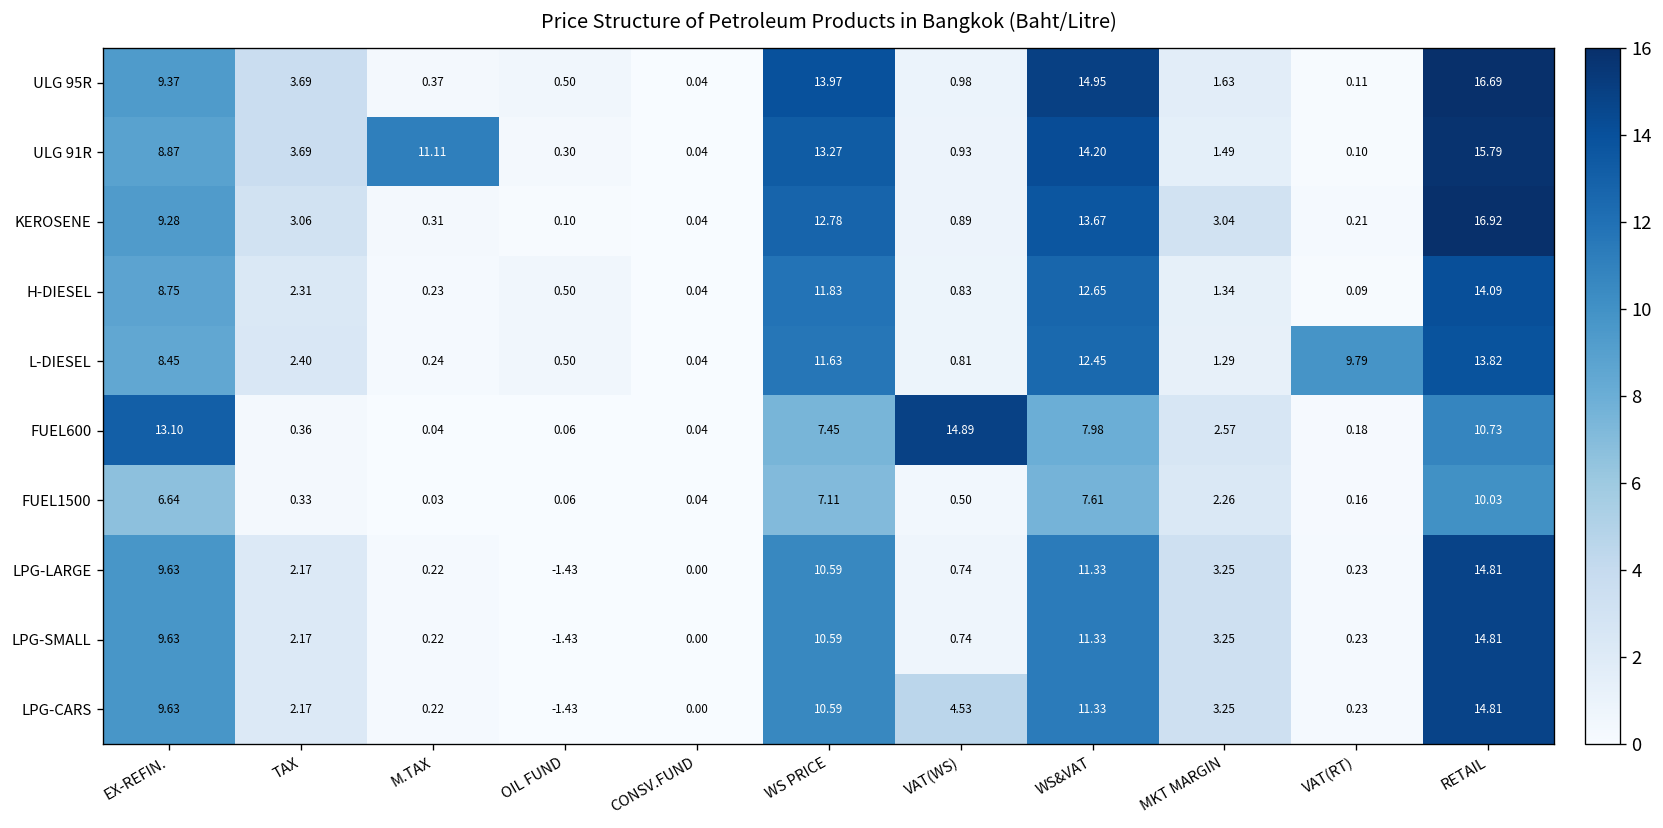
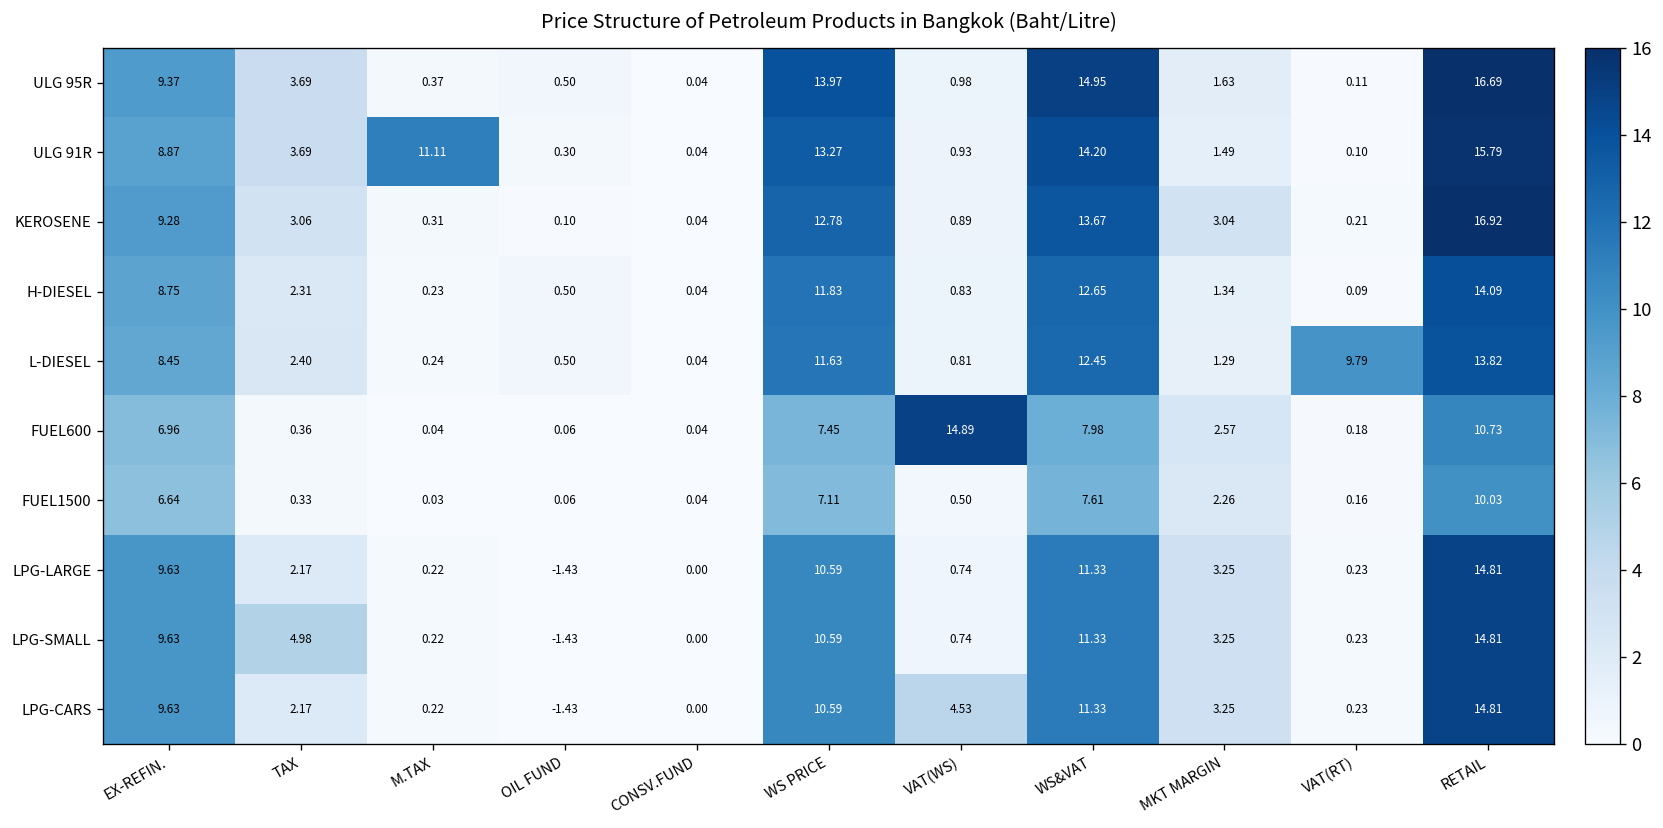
  {
    "ULG 95R": {
      "EX-REFIN.": 9.37,
      "TAX": 3.69,
      "M.TAX": 0.37,
      "OIL FUND": 0.50,
      "CONSV.FUND": 0.04,
      "WS PRICE": 13.97,
      "VAT(WS)": 0.98,
      "WS&VAT": 14.95,
      "MKT MARGIN": 1.63,
      "VAT(RT)": 0.11,
      "RETAIL": 16.69
    },
    "ULG 91R": {
      "EX-REFIN.": 8.87,
      "TAX": 3.69,
      "M.TAX": 11.11,
      "OIL FUND": 0.30,
      "CONSV.FUND": 0.04,
      "WS PRICE": 13.27,
      "VAT(WS)": 0.93,
      "WS&VAT": 14.20,
      "MKT MARGIN": 1.49,
      "VAT(RT)": 0.10,
      "RETAIL": 15.79
    },
    "KEROSENE": {
      "EX-REFIN.": 9.28,
      "TAX": 3.06,
      "M.TAX": 0.31,
      "OIL FUND": 0.10,
      "CONSV.FUND": 0.04,
      "WS PRICE": 12.78,
      "VAT(WS)": 0.89,
      "WS&VAT": 13.67,
      "MKT MARGIN": 3.04,
      "VAT(RT)": 0.21,
      "RETAIL": 16.92
    },
    "H-DIESEL": {
      "EX-REFIN.": 8.75,
      "TAX": 2.31,
      "M.TAX": 0.23,
      "OIL FUND": 0.50,
      "CONSV.FUND": 0.04,
      "WS PRICE": 11.83,
      "VAT(WS)": 0.83,
      "WS&VAT": 12.65,
      "MKT MARGIN": 1.34,
      "VAT(RT)": 0.09,
      "RETAIL": 14.09
    },
    "L-DIESEL": {
      "EX-REFIN.": 8.45,
      "TAX": 2.40,
      "M.TAX": 0.24,
      "OIL FUND": 0.50,
      "CONSV.FUND": 0.04,
      "WS PRICE": 11.63,
      "VAT(WS)": 0.81,
      "WS&VAT": 12.45,
      "MKT MARGIN": 1.29,
      "VAT(RT)": 9.79,
      "RETAIL": 13.82
    },
    "FUEL600": {
-     "EX-REFIN.": 13.10,
+     "EX-REFIN.": 6.96,
      "TAX": 0.36,
      "M.TAX": 0.04,
      "OIL FUND": 0.06,
      "CONSV.FUND": 0.04,
      "WS PRICE": 7.45,
      "VAT(WS)": 14.89,
      "WS&VAT": 7.98,
      "MKT MARGIN": 2.57,
      "VAT(RT)": 0.18,
      "RETAIL": 10.73
    },
    "FUEL1500": {
      "EX-REFIN.": 6.64,
      "TAX": 0.33,
      "M.TAX": 0.03,
      "OIL FUND": 0.06,
      "CONSV.FUND": 0.04,
      "WS PRICE": 7.11,
      "VAT(WS)": 0.50,
      "WS&VAT": 7.61,
      "MKT MARGIN": 2.26,
      "VAT(RT)": 0.16,
      "RETAIL": 10.03
    },
    "LPG-LARGE": {
      "EX-REFIN.": 9.63,
      "TAX": 2.17,
      "M.TAX": 0.22,
      "OIL FUND": -1.43,
      "CONSV.FUND": 0.00,
      "WS PRICE": 10.59,
      "VAT(WS)": 0.74,
      "WS&VAT": 11.33,
      "MKT MARGIN": 3.25,
      "VAT(RT)": 0.23,
      "RETAIL": 14.81
    },
    "LPG-SMALL": {
      "EX-REFIN.": 9.63,
-     "TAX": 2.17,
+     "TAX": 4.98,
      "M.TAX": 0.22,
      "OIL FUND": -1.43,
      "CONSV.FUND": 0.00,
      "WS PRICE": 10.59,
      "VAT(WS)": 0.74,
      "WS&VAT": 11.33,
      "MKT MARGIN": 3.25,
      "VAT(RT)": 0.23,
      "RETAIL": 14.81
    },
    "LPG-CARS": {
      "EX-REFIN.": 9.63,
      "TAX": 2.17,
      "M.TAX": 0.22,
      "OIL FUND": -1.43,
      "CONSV.FUND": 0.00,
      "WS PRICE": 10.59,
      "VAT(WS)": 4.53,
      "WS&VAT": 11.33,
      "MKT MARGIN": 3.25,
      "VAT(RT)": 0.23,
      "RETAIL": 14.81
    }
  }
